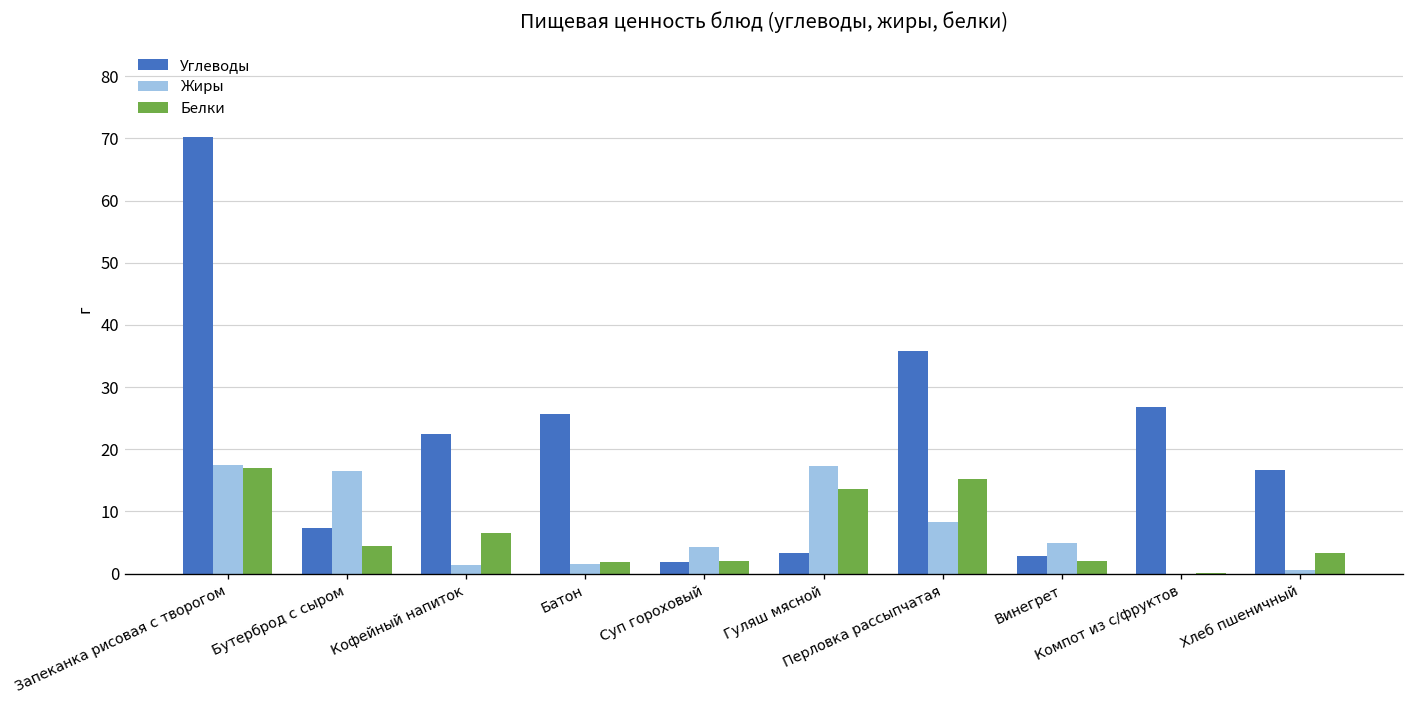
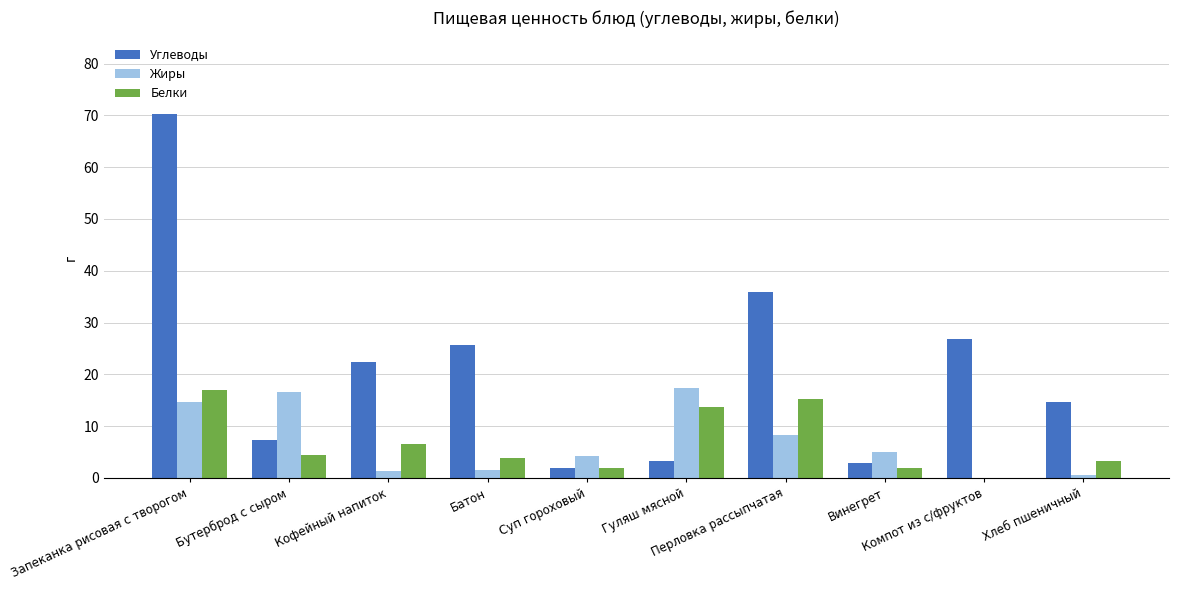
  {
    "Углеводы": {
      "Запеканка рисовая с творогом": 70,
      "Бутерброд с сыром": 7,
      "Кофейный напиток": 22,
      "Батон": 26,
      "Суп гороховый": 2,
      "Гуляш мясной": 3,
      "Перловка рассыпчатая": 36,
      "Винегрет": 3,
      "Компот из с/фруктов": 27,
-     "Хлеб пшеничный": 17
+     "Хлеб пшеничный": 15
    },
    "Жиры": {
-     "Запеканка рисовая с творогом": 17,
+     "Запеканка рисовая с творогом": 15,
      "Бутерброд с сыром": 17,
      "Кофейный напиток": 1,
      "Батон": 2,
      "Суп гороховый": 4,
      "Гуляш мясной": 17,
      "Перловка рассыпчатая": 8,
      "Винегрет": 5,
      "Компот из с/фруктов": 0,
      "Хлеб пшеничный": 1
    },
    "Белки": {
      "Запеканка рисовая с творогом": 17,
      "Бутерброд с сыром": 5,
      "Кофейный напиток": 7,
-     "Батон": 2,
+     "Батон": 4,
      "Суп гороховый": 2,
      "Гуляш мясной": 14,
      "Перловка рассыпчатая": 15,
      "Винегрет": 2,
      "Хлеб пшеничный": 3
    }
  }
